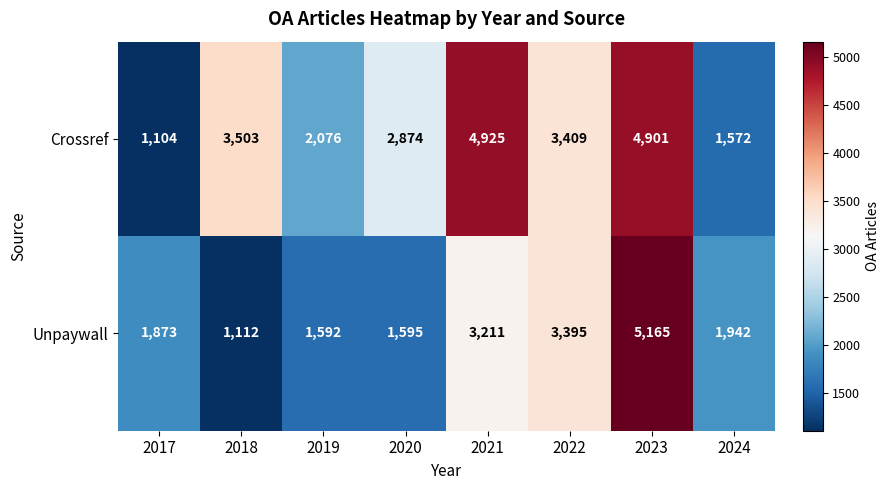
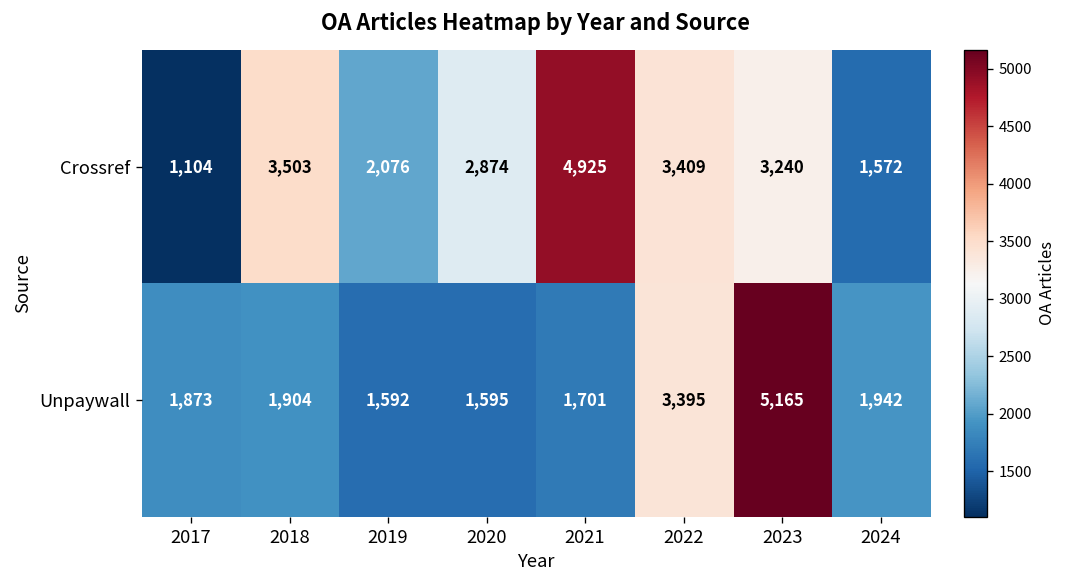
  {
    "Crossref": {
      "2017": "1,104",
      "2018": "3,503",
      "2019": "2,076",
      "2020": "2,874",
      "2021": "4,925",
      "2022": "3,409",
-     "2023": "4,901",
+     "2023": "3,240",
      "2024": "1,572"
    },
    "Unpaywall": {
      "2017": "1,873",
-     "2018": "1,112",
+     "2018": "1,904",
      "2019": "1,592",
      "2020": "1,595",
-     "2021": "3,211",
+     "2021": "1,701",
      "2022": "3,395",
      "2023": "5,165",
      "2024": "1,942"
    }
  }
